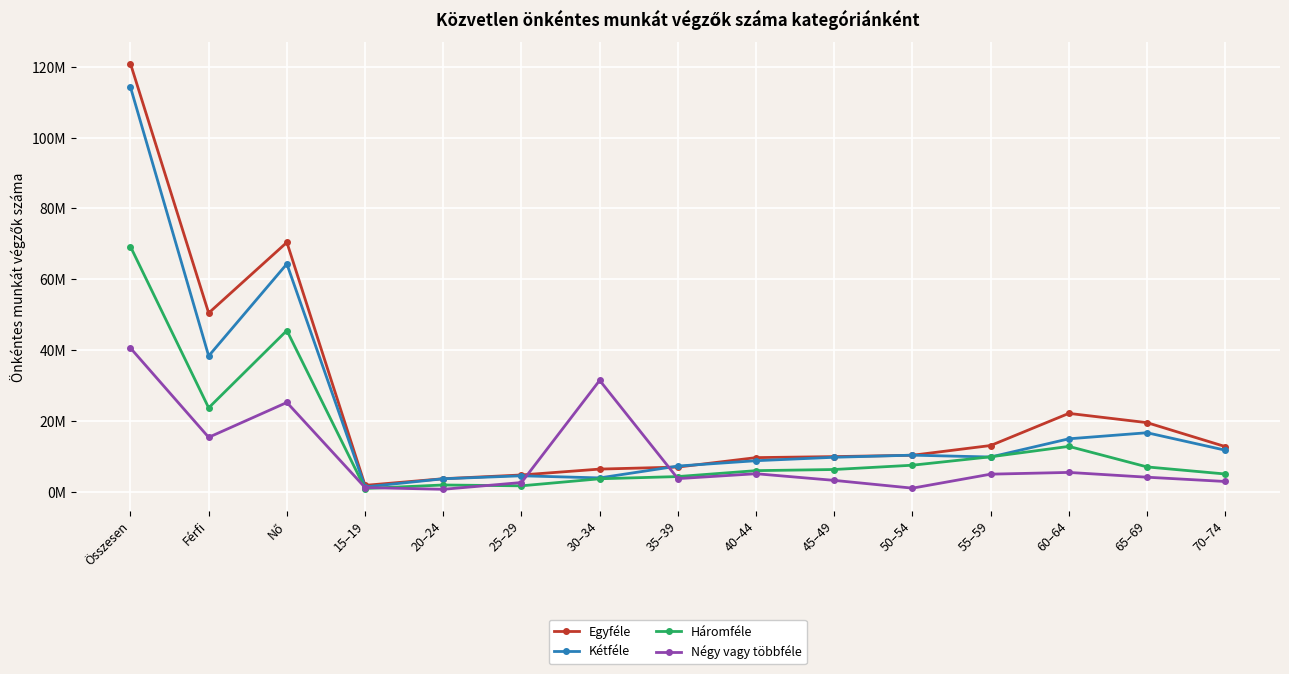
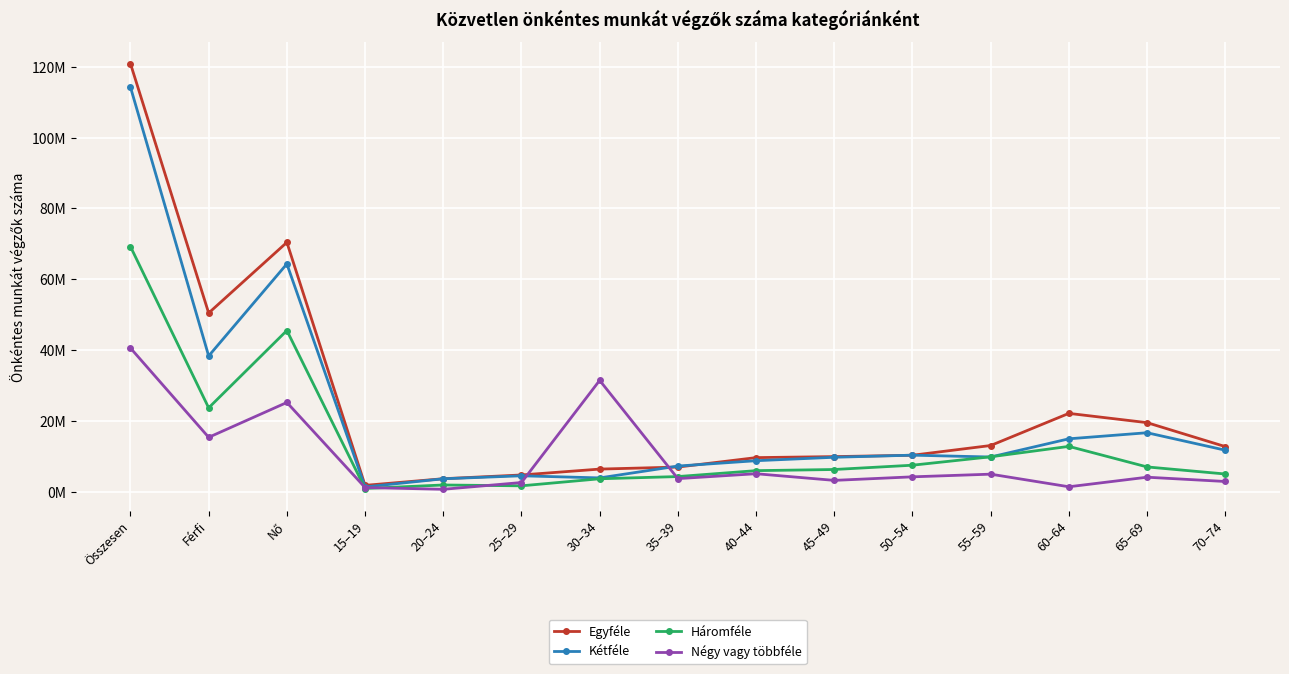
  {
    "Egyféle": {
      "Összesen": 121000000,
      "Férfi": 50000000,
      "Nő": 70000000,
      "30–34": 6000000,
      "40–44": 10000000,
      "55–59": 13000000,
      "60–64": 22000000,
      "65–69": 20000000,
      "70–74": 13000000
    },
    "Kétféle": {
      "Összesen": 114000000,
      "Férfi": 38000000,
      "Nő": 64000000,
      "40–44": 9000000,
      "60–64": 15000000,
      "65–69": 17000000,
      "70–74": 12000000
    },
    "Háromféle": {
      "Összesen": 69000000,
      "Férfi": 24000000,
      "Nő": 46000000,
      "20–24": 2000000,
      "25–29": 2000000,
      "40–44": 6000000,
      "45–49": 6000000,
      "50–54": 7000000,
      "60–64": 13000000,
      "65–69": 7000000,
      "70–74": 5000000
    },
    "Négy vagy többféle": {
      "Összesen": 41000000,
      "Férfi": 15000000,
      "Nő": 25000000,
      "20–24": 1000000,
      "25–29": 3000000,
      "30–34": 31000000,
      "40–44": 5000000,
      "45–49": 3000000,
-     "50–54": 1000000,
+     "50–54": 4000000,
      "55–59": 5000000,
-     "60–64": 5000000,
+     "60–64": 1000000,
      "65–69": 4000000,
      "70–74": 3000000
    }
  }
